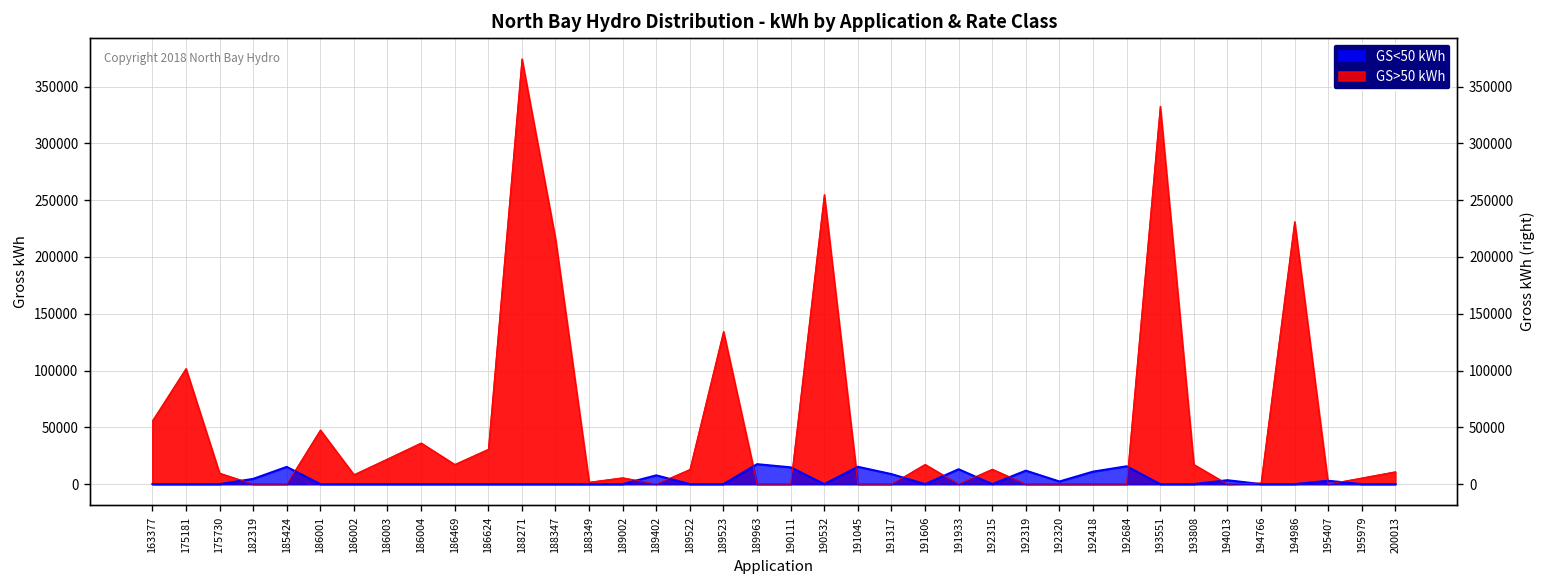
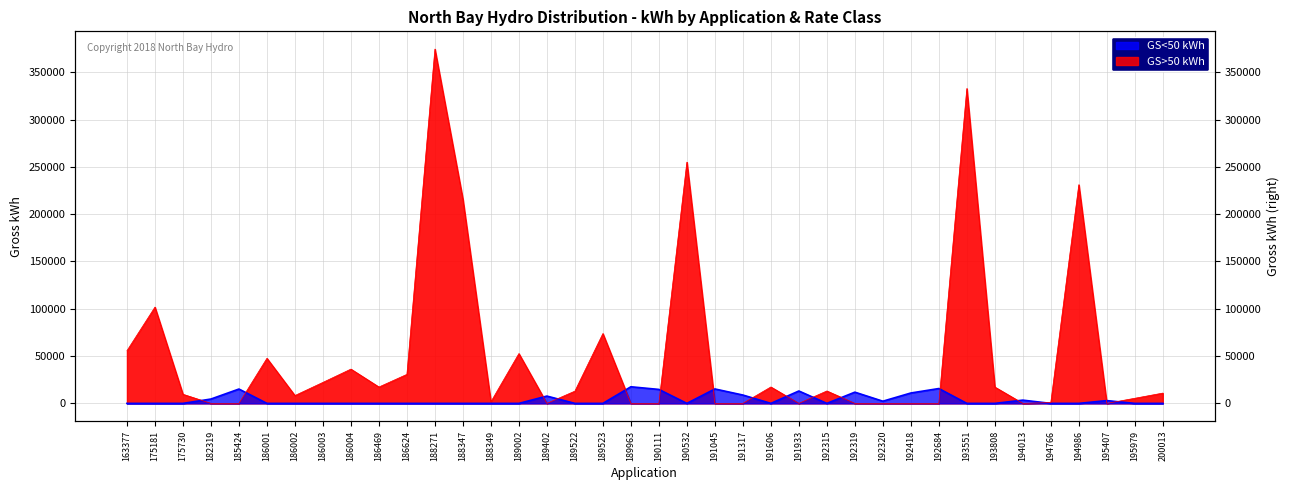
  {
    "GS>50 kWh": {
      "163377": 60000,
      "175181": 100000,
      "175730": 10000,
      "182319": 0,
      "185424": 0,
      "186001": 50000,
      "186002": 10000,
      "186003": 20000,
      "186004": 40000,
      "186469": 20000,
      "186624": 30000,
      "188271": 370000,
      "188347": 220000,
-     "189002": 10000,
+     "189002": 50000,
      "189402": 0,
      "189522": 10000,
-     "189523": 130000,
+     "189523": 70000,
      "189963": 0,
      "190111": 0,
      "190532": 250000,
      "191045": 0,
      "191317": 0,
      "191606": 20000,
      "191933": 0,
      "192315": 10000,
      "192319": 0,
      "192418": 0,
      "192684": 0,
      "193551": 330000,
      "193808": 20000,
      "194013": 0,
      "194986": 230000,
      "195407": 0,
      "195979": 10000,
      "200013": 10000
    },
    "GS<50 kWh": {
      "163377": 0,
      "175181": 0,
      "175730": 0,
      "182319": 0,
      "185424": 20000,
      "186001": 0,
      "186002": 0,
      "186003": 0,
      "186004": 0,
      "186469": 0,
      "186624": 0,
      "188271": 0,
      "188347": 0,
      "189002": 0,
      "189402": 10000,
      "189522": 0,
      "189523": 0,
      "189963": 20000,
      "190111": 10000,
      "190532": 0,
      "191045": 20000,
      "191317": 10000,
      "191606": 0,
      "191933": 10000,
      "192315": 0,
      "192319": 10000,
      "192418": 10000,
      "192684": 20000,
      "193551": 0,
      "193808": 0,
      "194013": 0,
      "194986": 0,
      "195407": 0,
      "195979": 0,
      "200013": 0
    }
  }
